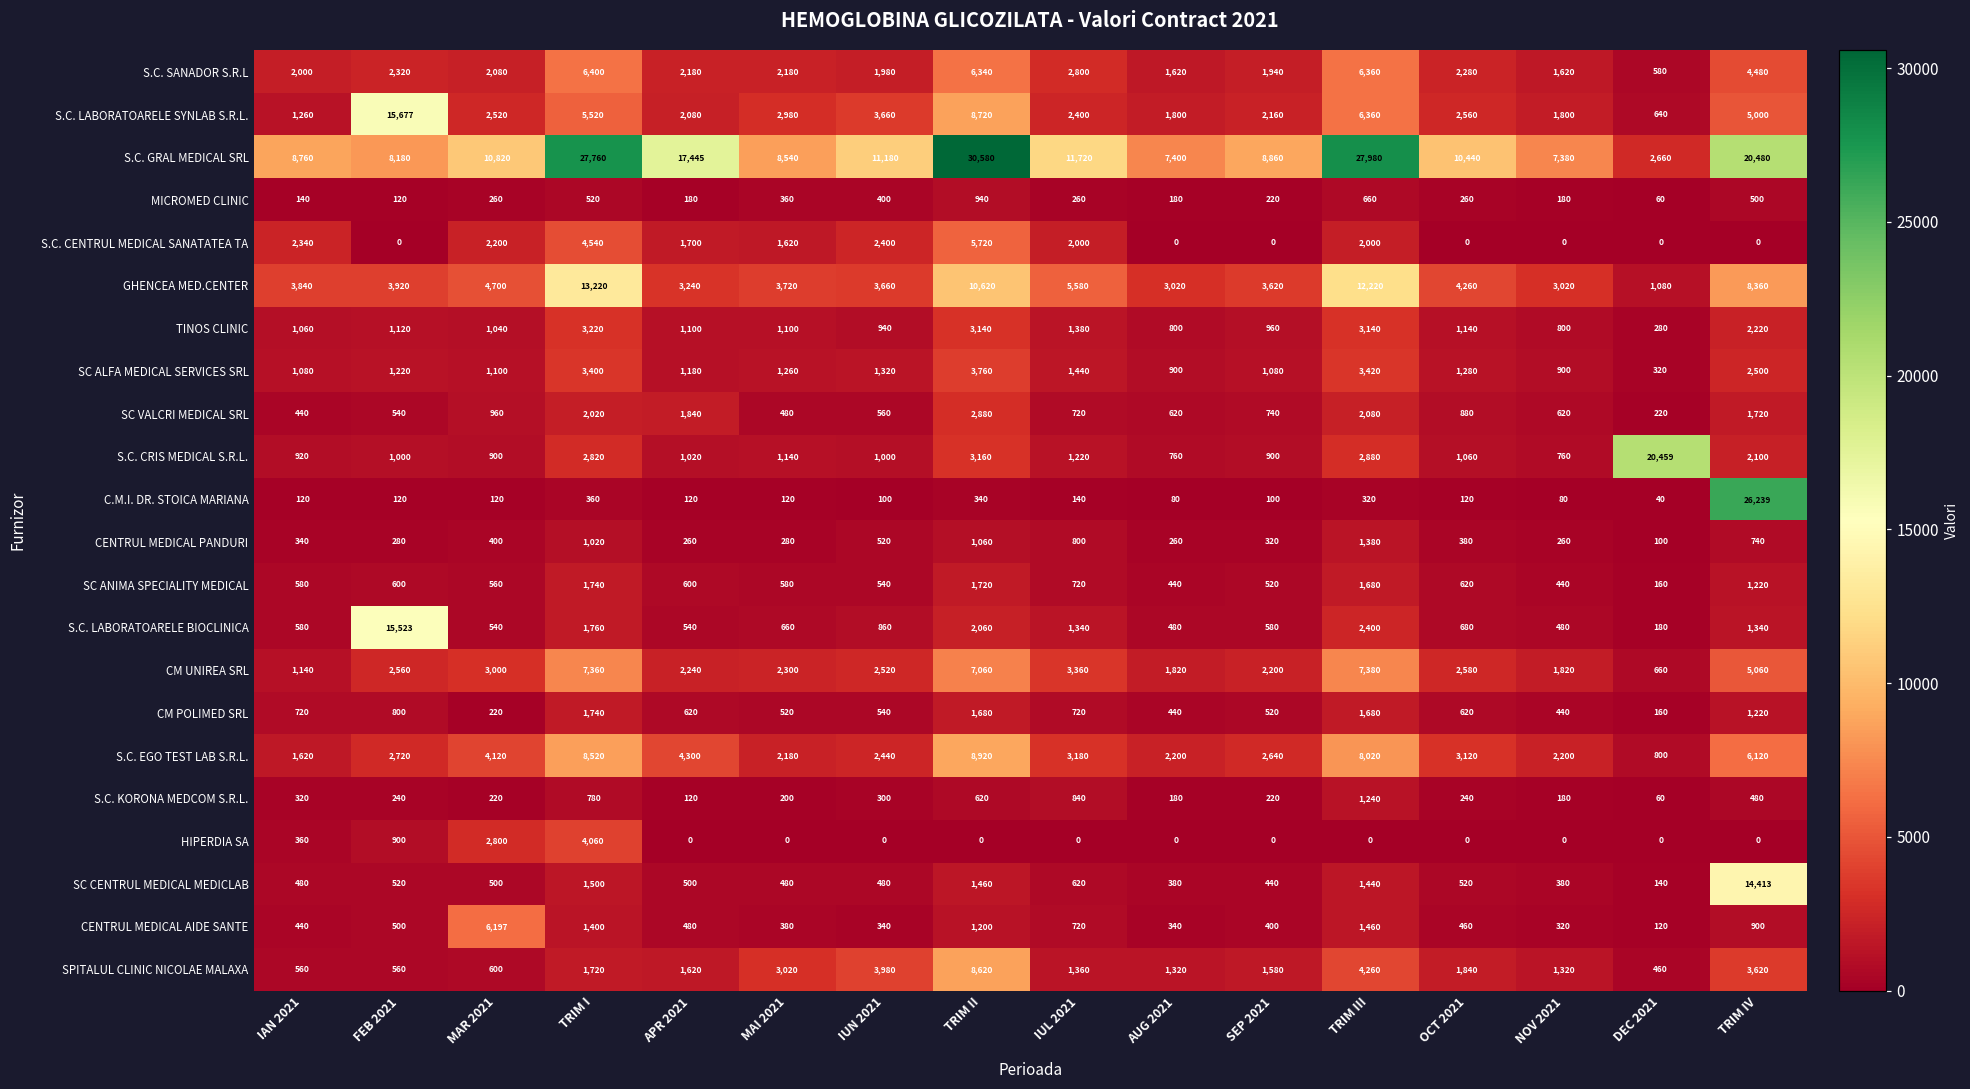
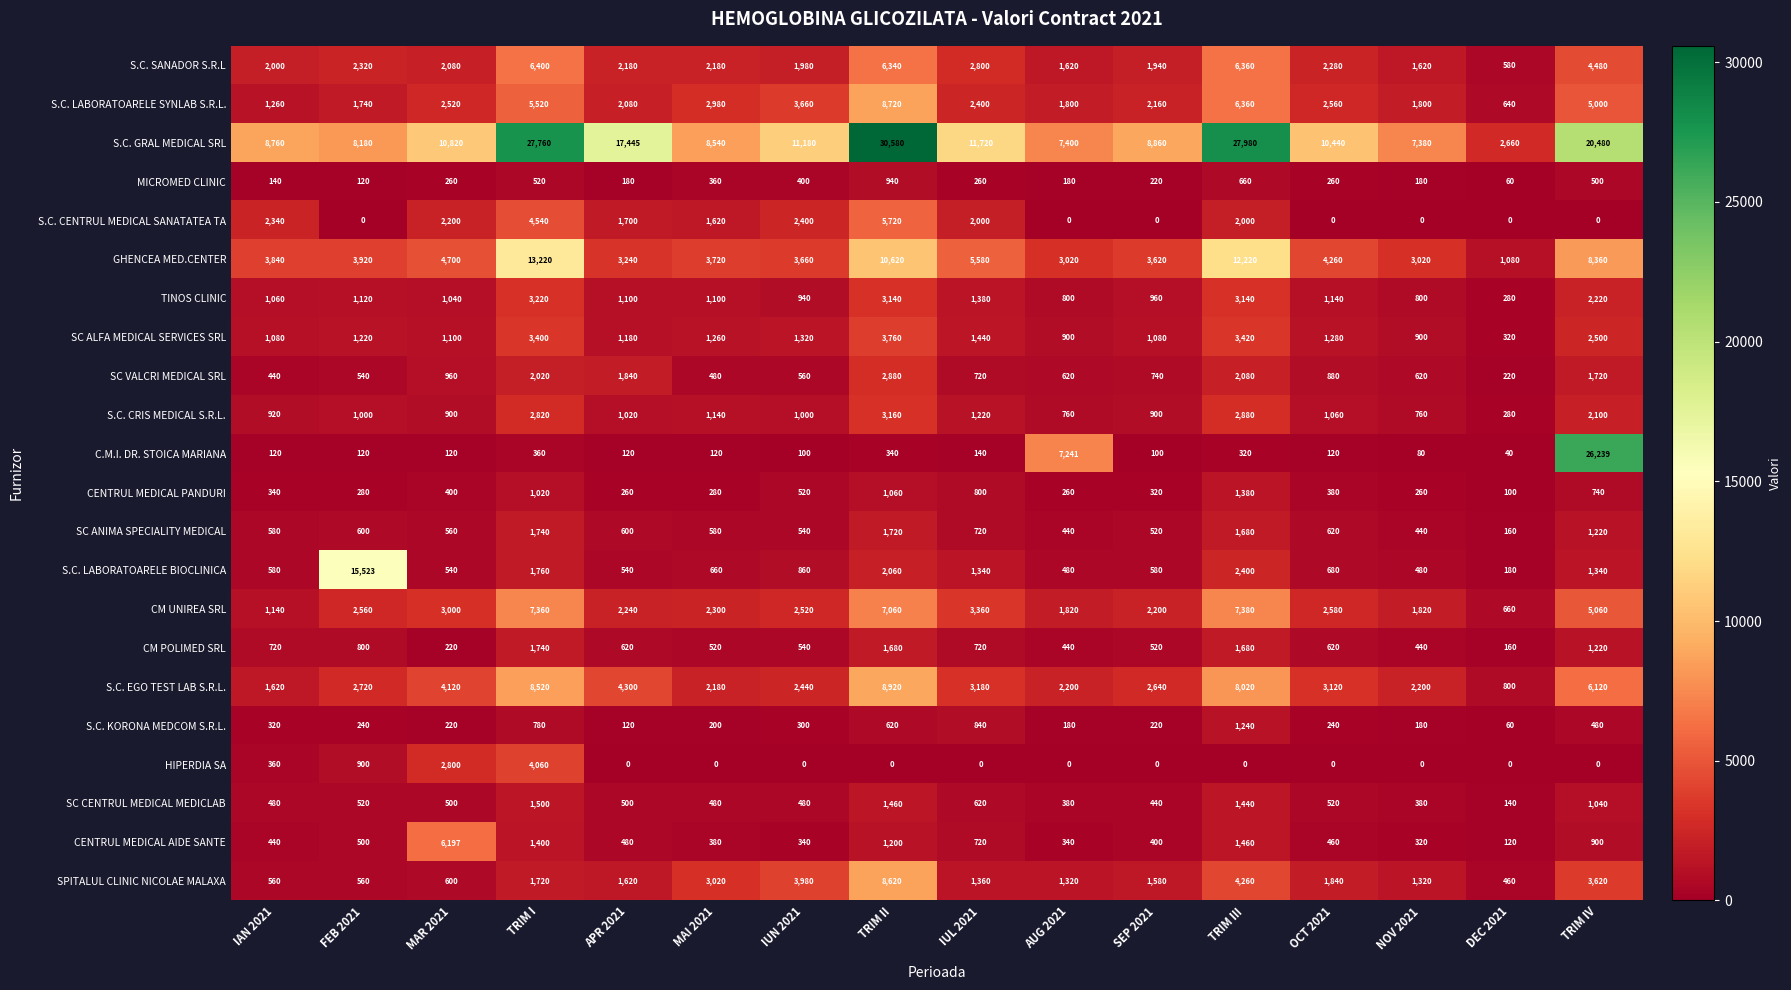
  {
    "S.C. LABORATOARELE SYNLAB S.R.L.": {
      "IAN 2021": "1,260",
-     "FEB 2021": "15,677",
+     "FEB 2021": "1,740",
      "MAR 2021": "2,520",
      "TRIM I": "5,520",
      "APR 2021": "2,080",
      "MAI 2021": "2,980",
      "IUN 2021": "3,660",
      "TRIM II": "8,720",
      "IUL 2021": "2,400",
      "AUG 2021": "1,800",
      "SEP 2021": "2,160",
      "TRIM III": "6,360",
      "OCT 2021": "2,560",
      "NOV 2021": "1,800",
      "DEC 2021": "640",
      "TRIM IV": "5,000"
    },
    "S.C. CRIS MEDICAL S.R.L.": {
      "IAN 2021": "920",
      "FEB 2021": "1,000",
      "MAR 2021": "900",
      "TRIM I": "2,820",
      "APR 2021": "1,020",
      "MAI 2021": "1,140",
      "IUN 2021": "1,000",
      "TRIM II": "3,160",
      "IUL 2021": "1,220",
      "AUG 2021": "760",
      "SEP 2021": "900",
      "TRIM III": "2,880",
      "OCT 2021": "1,060",
      "NOV 2021": "760",
-     "DEC 2021": "20,459",
+     "DEC 2021": "280",
      "TRIM IV": "2,100"
    },
    "C.M.I. DR. STOICA MARIANA": {
      "IAN 2021": "120",
      "FEB 2021": "120",
      "MAR 2021": "120",
      "TRIM I": "360",
      "APR 2021": "120",
      "MAI 2021": "120",
      "IUN 2021": "100",
      "TRIM II": "340",
      "IUL 2021": "140",
-     "AUG 2021": "80",
+     "AUG 2021": "7,241",
      "SEP 2021": "100",
      "TRIM III": "320",
      "OCT 2021": "120",
      "NOV 2021": "80",
      "DEC 2021": "40",
      "TRIM IV": "26,239"
    },
    "SC CENTRUL MEDICAL MEDICLAB": {
      "IAN 2021": "480",
      "FEB 2021": "520",
      "MAR 2021": "500",
      "TRIM I": "1,500",
      "APR 2021": "500",
      "MAI 2021": "480",
      "IUN 2021": "480",
      "TRIM II": "1,460",
      "IUL 2021": "620",
      "AUG 2021": "380",
      "SEP 2021": "440",
      "TRIM III": "1,440",
      "OCT 2021": "520",
      "NOV 2021": "380",
      "DEC 2021": "140",
-     "TRIM IV": "14,413"
+     "TRIM IV": "1,040"
    }
  }
